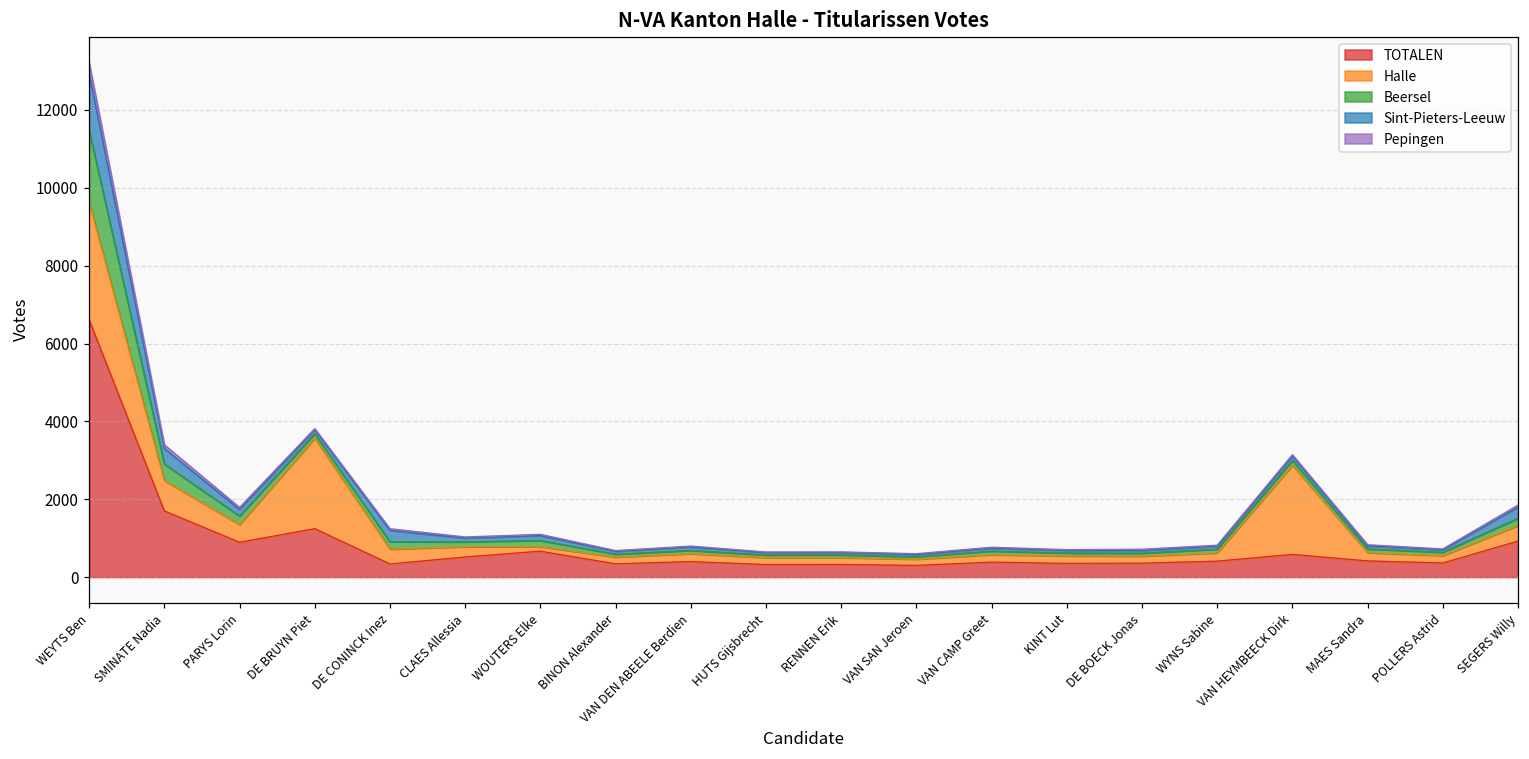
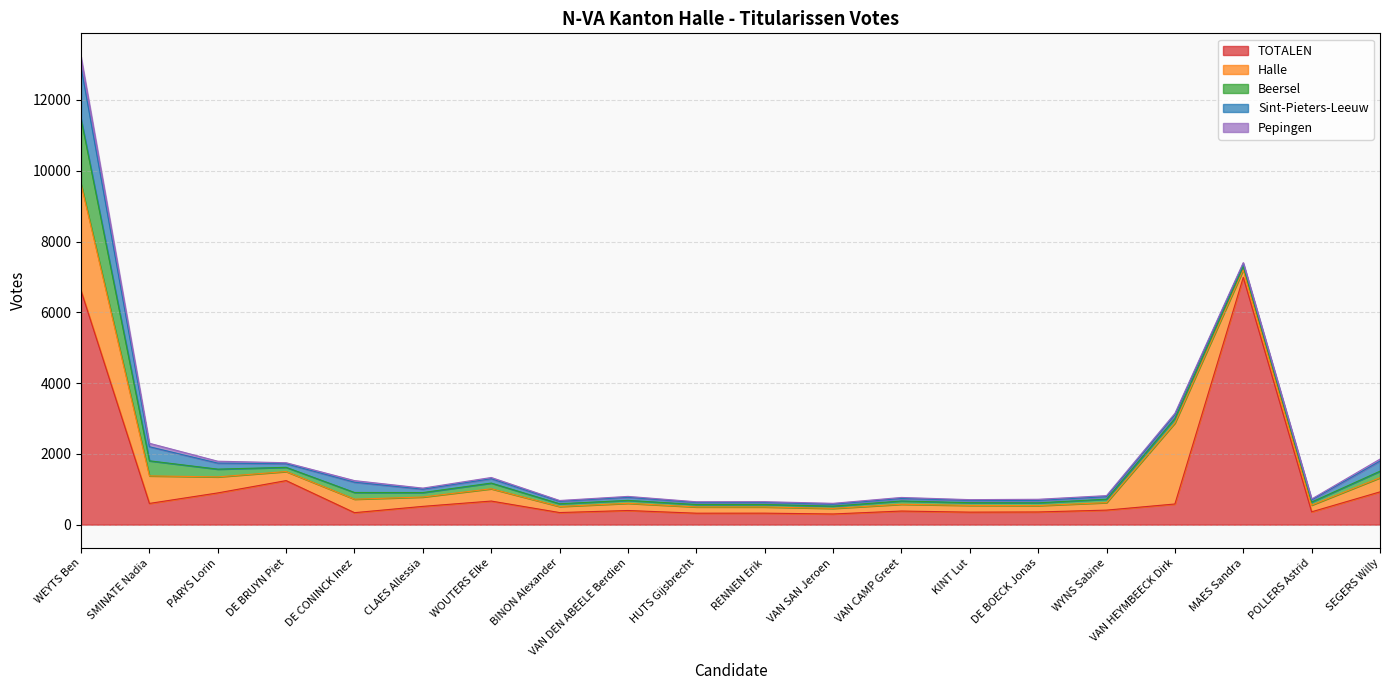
  {
    "TOTALEN": {
      "WEYTS Ben": 6600,
-     "SMINATE Nadia": 1700,
+     "SMINATE Nadia": 600,
      "PARYS Lorin": 900,
      "DE BRUYN Piet": 1200,
      "DE CONINCK Inez": 300,
      "CLAES Allessia": 500,
      "WOUTERS Elke": 700,
      "BINON Alexander": 300,
      "VAN DEN ABEELE Berdien": 400,
      "HUTS Gijsbrecht": 300,
      "RENNEN Erik": 300,
      "VAN SAN Jeroen": 300,
      "VAN CAMP Greet": 400,
      "KINT Lut": 400,
      "DE BOECK Jonas": 400,
      "WYNS Sabine": 400,
      "VAN HEYMBEECK Dirk": 600,
-     "MAES Sandra": 400,
+     "MAES Sandra": 7000,
      "POLLERS Astrid": 400,
      "SEGERS Willy": 900
    },
    "Halle": {
      "WEYTS Ben": 3000,
      "SMINATE Nadia": 800,
      "PARYS Lorin": 500,
-     "DE BRUYN Piet": 2300,
+     "DE BRUYN Piet": 300,
      "DE CONINCK Inez": 400,
      "CLAES Allessia": 300,
-     "WOUTERS Elke": 100,
+     "WOUTERS Elke": 300,
      "BINON Alexander": 200,
      "VAN DEN ABEELE Berdien": 200,
      "VAN CAMP Greet": 200,
      "KINT Lut": 200,
      "DE BOECK Jonas": 200,
      "WYNS Sabine": 200,
      "VAN HEYMBEECK Dirk": 2300,
      "MAES Sandra": 200,
      "POLLERS Astrid": 200,
      "SEGERS Willy": 400
    },
    "Beersel": {
      "WEYTS Ben": 1800,
      "SMINATE Nadia": 400,
      "PARYS Lorin": 200,
      "DE BRUYN Piet": 100,
      "DE CONINCK Inez": 200,
      "CLAES Allessia": 100,
      "WOUTERS Elke": 200,
      "VAN DEN ABEELE Berdien": 100,
      "WYNS Sabine": 100,
      "VAN HEYMBEECK Dirk": 100,
      "MAES Sandra": 100,
      "SEGERS Willy": 200
    },
    "Sint-Pieters-Leeuw": {
      "WEYTS Ben": 1500,
      "SMINATE Nadia": 400
    },
    "Pepingen": {
      "WEYTS Ben": 300,
      "SMINATE Nadia": 100
    }
  }
